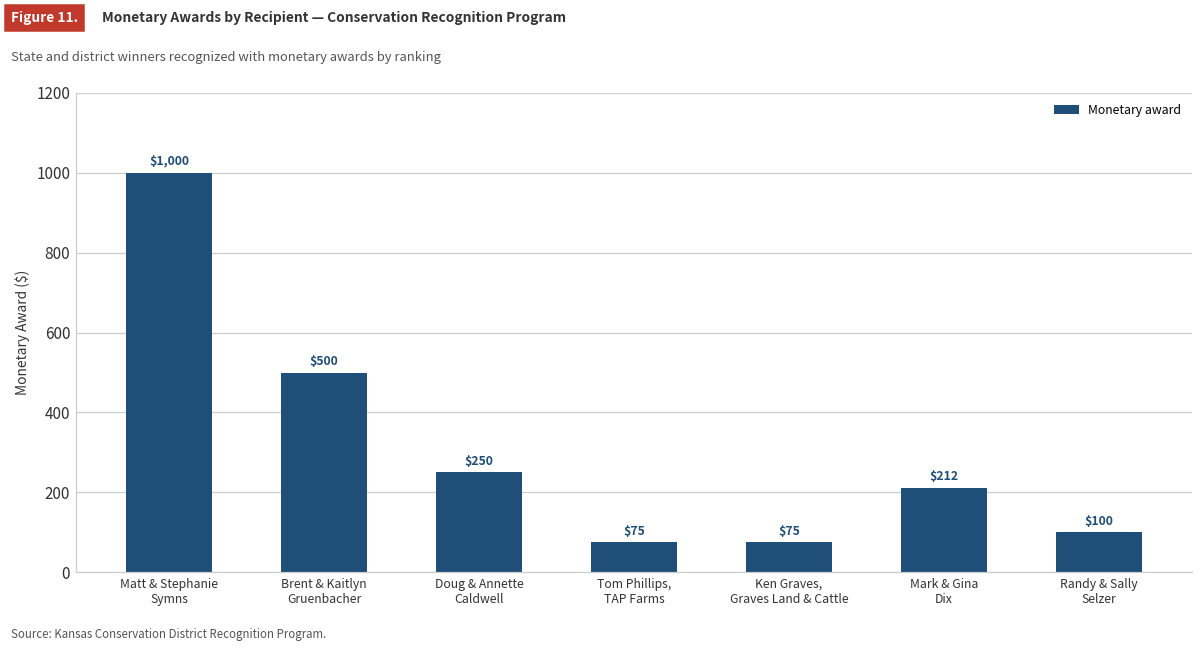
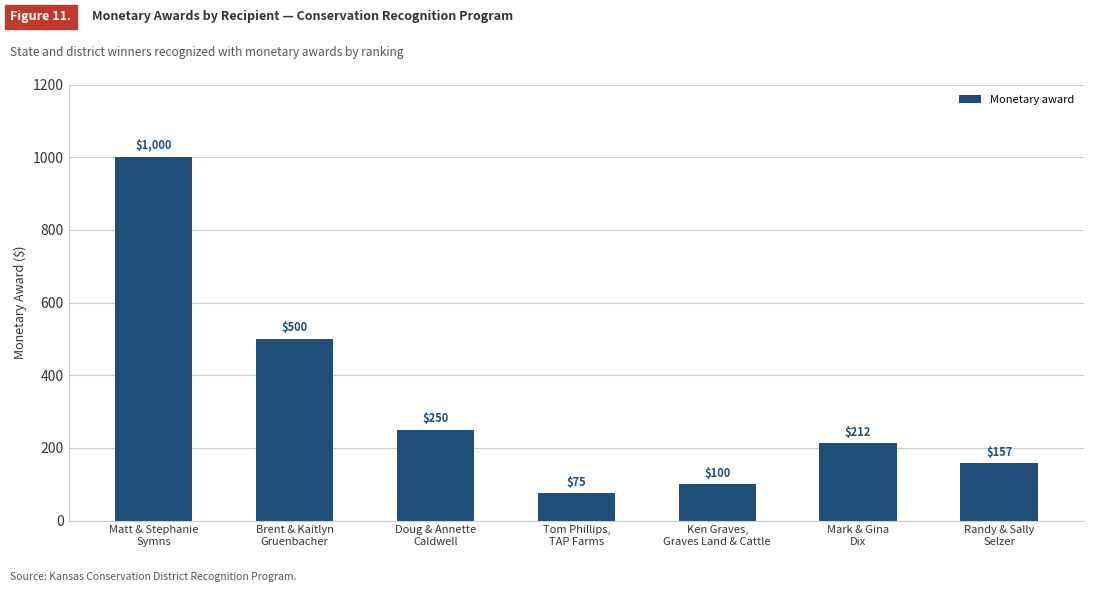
  {
    "Matt & Stephanie Symns": "$1,000",
    "Brent & Kaitlyn Gruenbacher": "$500",
    "Doug & Annette Caldwell": "$250",
    "Tom Phillips, TAP Farms": "$75",
-   "Ken Graves, Graves Land & Cattle": "$75",
+   "Ken Graves, Graves Land & Cattle": "$100",
    "Mark & Gina Dix": "$212",
-   "Randy & Sally Selzer": "$100"
+   "Randy & Sally Selzer": "$157"
  }
